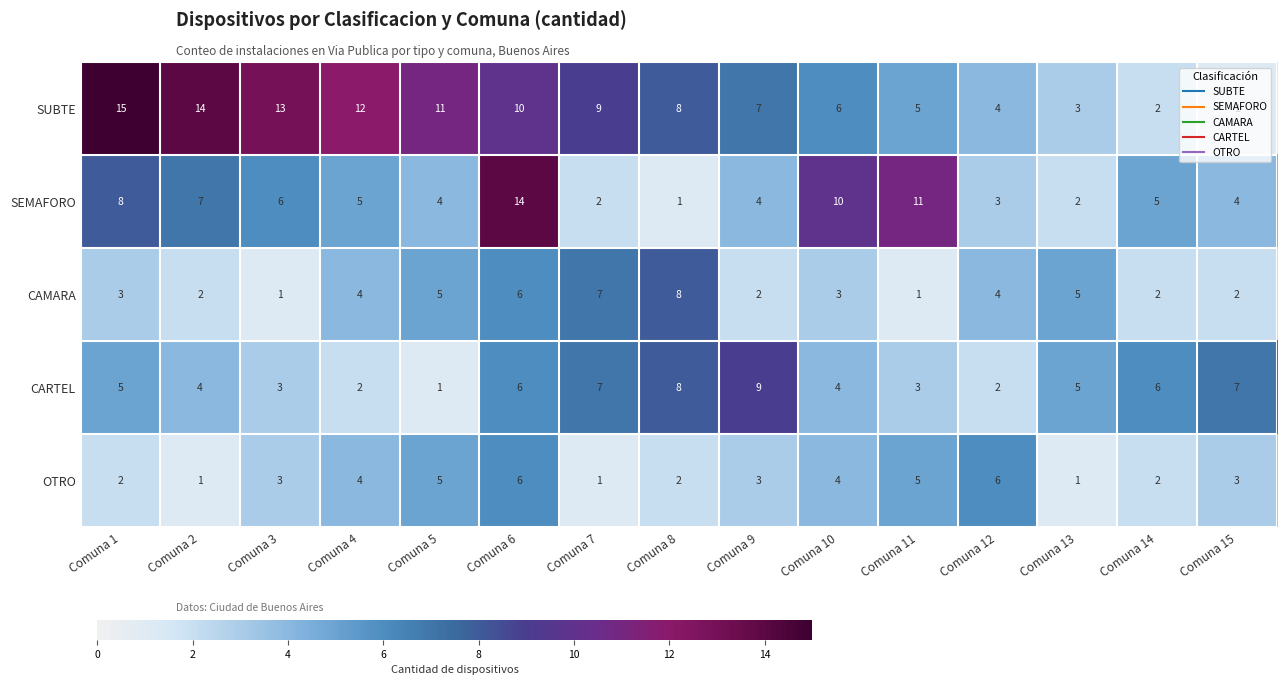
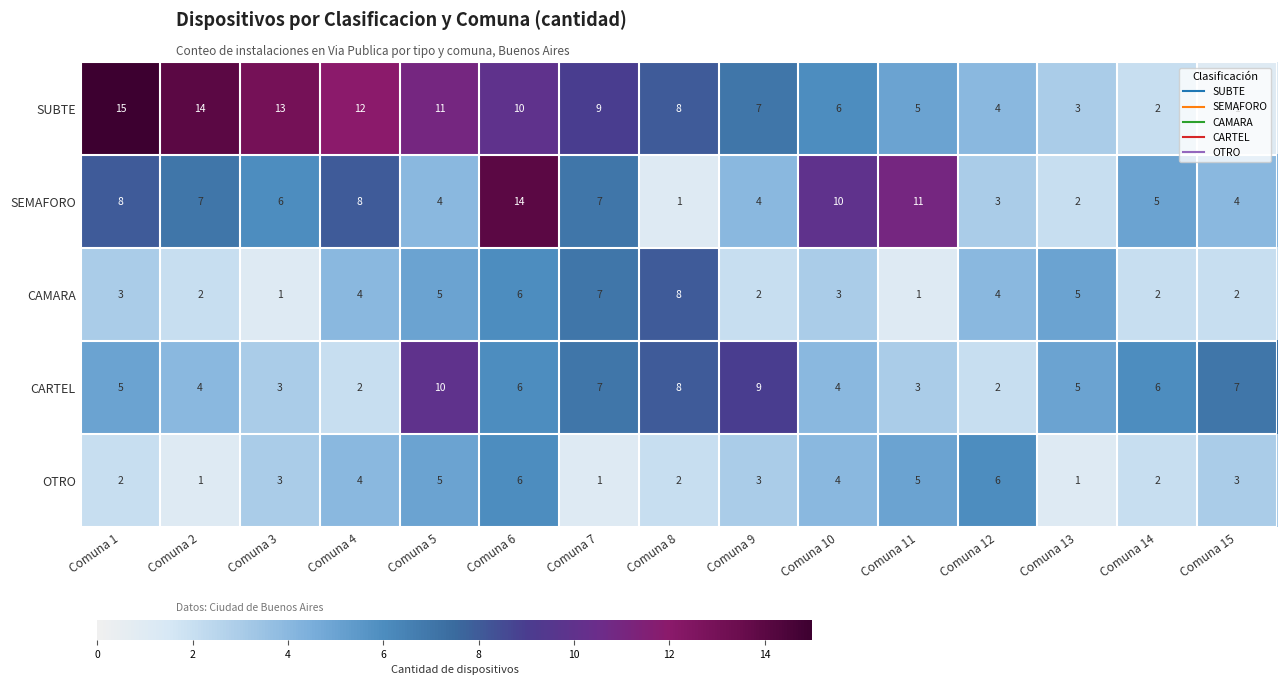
  {
    "SUBTE": {
      "Comuna 1": 15,
      "Comuna 2": 14,
      "Comuna 3": 13,
      "Comuna 4": 12,
      "Comuna 5": 11,
      "Comuna 6": 10,
      "Comuna 7": 9,
      "Comuna 8": 8,
      "Comuna 9": 7,
      "Comuna 10": 6,
      "Comuna 11": 5,
      "Comuna 12": 4,
      "Comuna 13": 3,
      "Comuna 14": 2
    },
    "SEMAFORO": {
      "Comuna 1": 8,
      "Comuna 2": 7,
      "Comuna 3": 6,
-     "Comuna 4": 5,
+     "Comuna 4": 8,
      "Comuna 5": 4,
      "Comuna 6": 14,
-     "Comuna 7": 2,
+     "Comuna 7": 7,
      "Comuna 8": 1,
      "Comuna 9": 4,
      "Comuna 10": 10,
      "Comuna 11": 11,
      "Comuna 12": 3,
      "Comuna 13": 2,
      "Comuna 14": 5,
      "Comuna 15": 4
    },
    "CAMARA": {
      "Comuna 1": 3,
      "Comuna 2": 2,
      "Comuna 3": 1,
      "Comuna 4": 4,
      "Comuna 5": 5,
      "Comuna 6": 6,
      "Comuna 7": 7,
      "Comuna 8": 8,
      "Comuna 9": 2,
      "Comuna 10": 3,
      "Comuna 11": 1,
      "Comuna 12": 4,
      "Comuna 13": 5,
      "Comuna 14": 2,
      "Comuna 15": 2
    },
    "CARTEL": {
      "Comuna 1": 5,
      "Comuna 2": 4,
      "Comuna 3": 3,
      "Comuna 4": 2,
-     "Comuna 5": 1,
+     "Comuna 5": 10,
      "Comuna 6": 6,
      "Comuna 7": 7,
      "Comuna 8": 8,
      "Comuna 9": 9,
      "Comuna 10": 4,
      "Comuna 11": 3,
      "Comuna 12": 2,
      "Comuna 13": 5,
      "Comuna 14": 6,
      "Comuna 15": 7
    },
    "OTRO": {
      "Comuna 1": 2,
      "Comuna 2": 1,
      "Comuna 3": 3,
      "Comuna 4": 4,
      "Comuna 5": 5,
      "Comuna 6": 6,
      "Comuna 7": 1,
      "Comuna 8": 2,
      "Comuna 9": 3,
      "Comuna 10": 4,
      "Comuna 11": 5,
      "Comuna 12": 6,
      "Comuna 13": 1,
      "Comuna 14": 2,
      "Comuna 15": 3
    }
  }
